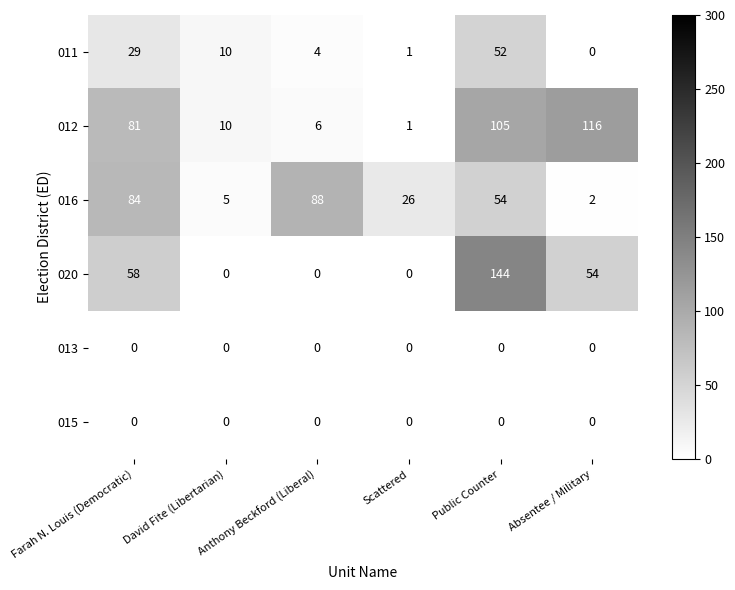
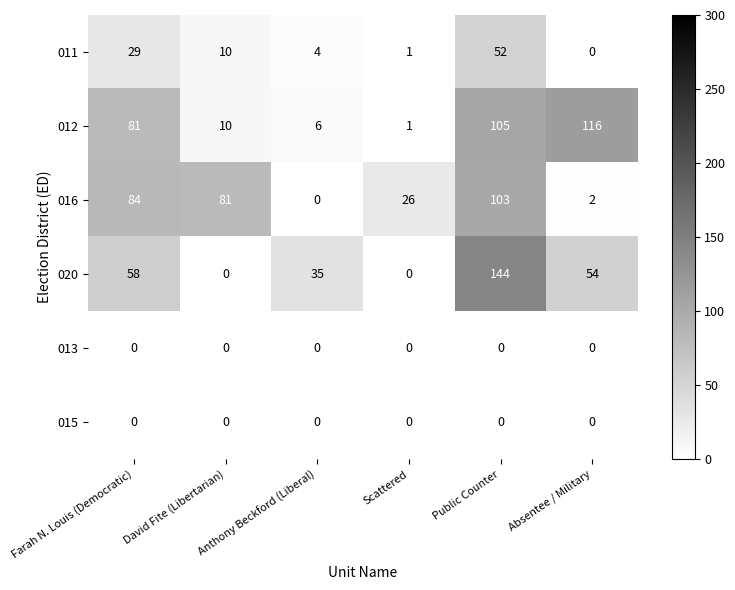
  {
    "011": {
      "Farah N. Louis (Democratic)": 29,
      "David Fite (Libertarian)": 10,
      "Anthony Beckford (Liberal)": 4,
      "Scattered": 1,
      "Public Counter": 52,
      "Absentee / Military": 0
    },
    "012": {
      "Farah N. Louis (Democratic)": 81,
      "David Fite (Libertarian)": 10,
      "Anthony Beckford (Liberal)": 6,
      "Scattered": 1,
      "Public Counter": 105,
      "Absentee / Military": 116
    },
    "016": {
      "Farah N. Louis (Democratic)": 84,
-     "David Fite (Libertarian)": 5,
-     "Anthony Beckford (Liberal)": 88,
+     "David Fite (Libertarian)": 81,
+     "Anthony Beckford (Liberal)": 0,
      "Scattered": 26,
-     "Public Counter": 54,
+     "Public Counter": 103,
      "Absentee / Military": 2
    },
    "020": {
      "Farah N. Louis (Democratic)": 58,
      "David Fite (Libertarian)": 0,
-     "Anthony Beckford (Liberal)": 0,
+     "Anthony Beckford (Liberal)": 35,
      "Scattered": 0,
      "Public Counter": 144,
      "Absentee / Military": 54
    },
    "013": {
      "Farah N. Louis (Democratic)": 0,
      "David Fite (Libertarian)": 0,
      "Anthony Beckford (Liberal)": 0,
      "Scattered": 0,
      "Public Counter": 0,
      "Absentee / Military": 0
    },
    "015": {
      "Farah N. Louis (Democratic)": 0,
      "David Fite (Libertarian)": 0,
      "Anthony Beckford (Liberal)": 0,
      "Scattered": 0,
      "Public Counter": 0,
      "Absentee / Military": 0
    }
  }
